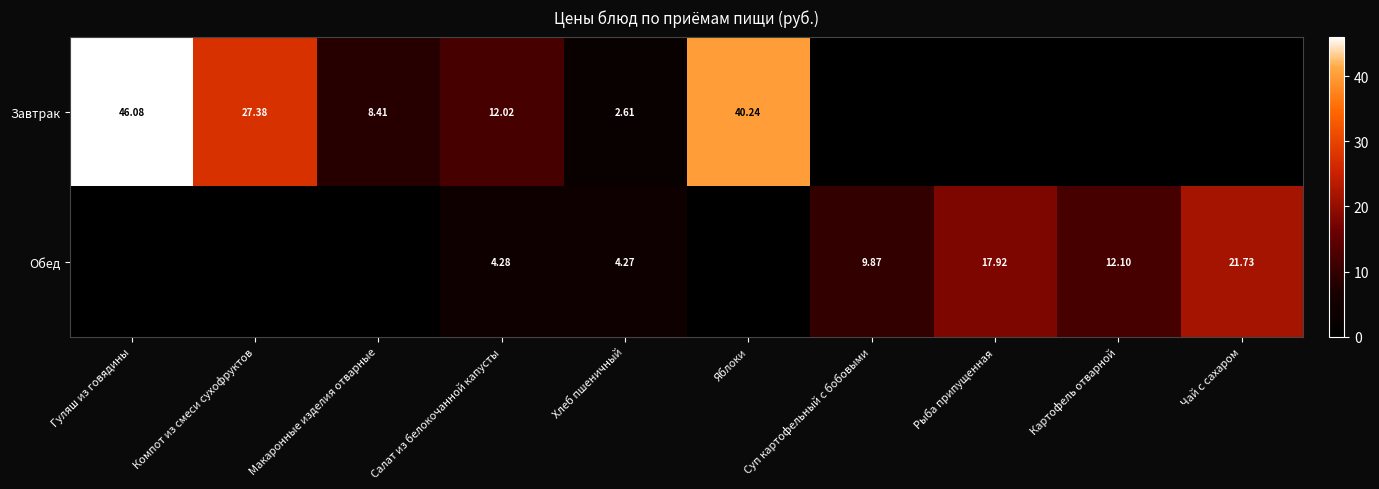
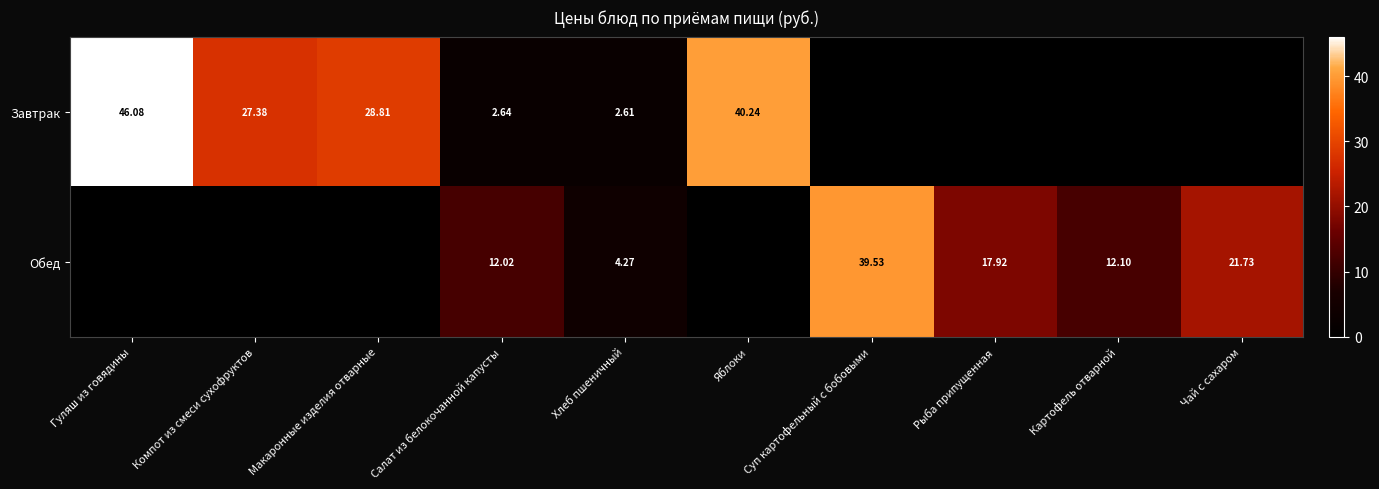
  {
    "Завтрак": {
      "Гуляш из говядины": 46.08,
      "Компот из смеси сухофруктов": 27.38,
-     "Макаронные изделия отварные": 8.41,
-     "Салат из белокочанной капусты": 12.02,
+     "Макаронные изделия отварные": 28.81,
+     "Салат из белокочанной капусты": 2.64,
      "Хлеб пшеничный": 2.61,
      "Яблоки": 40.24
    },
    "Обед": {
-     "Салат из белокочанной капусты": 4.28,
+     "Салат из белокочанной капусты": 12.02,
      "Хлеб пшеничный": 4.27,
-     "Суп картофельный с бобовыми": 9.87,
+     "Суп картофельный с бобовыми": 39.53,
      "Рыба припущенная": 17.92,
      "Картофель отварной": 12.10,
      "Чай с сахаром": 21.73
    }
  }
